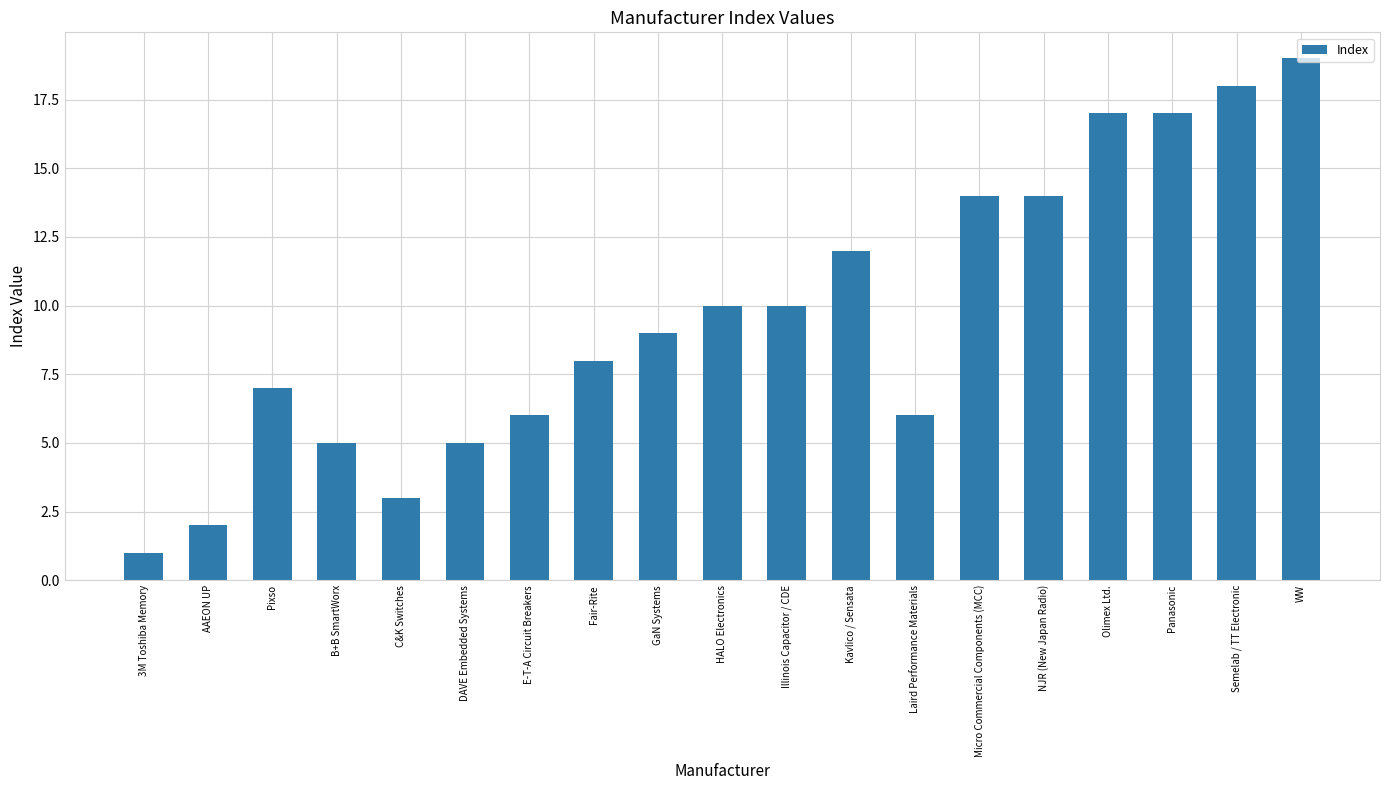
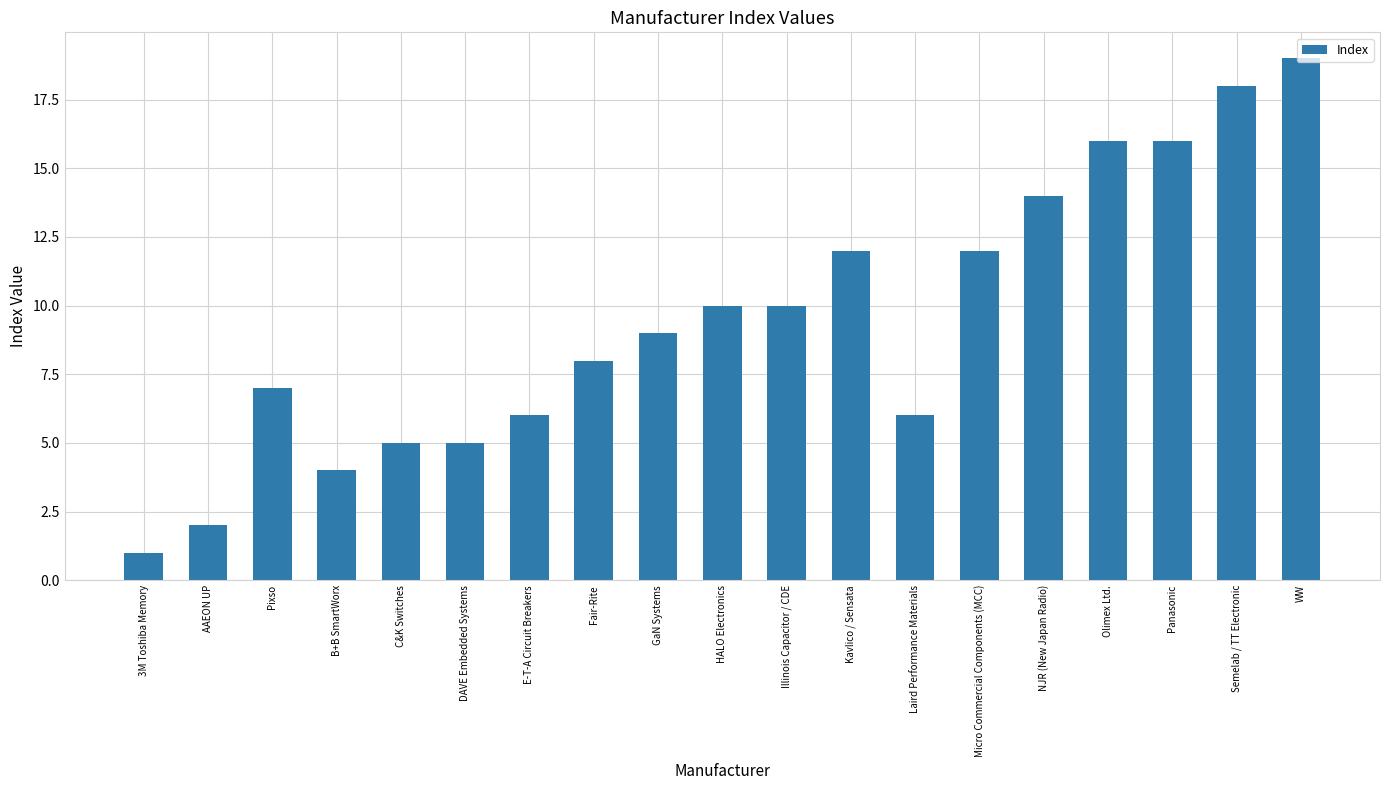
  {
    "3M Toshiba Memory": 1,
    "AAEON UP": 2,
    "Pixso": 7,
-   "B+B SmartWorx": 5,
-   "C&K Switches": 3,
+   "B+B SmartWorx": 4,
+   "C&K Switches": 5,
    "DAVE Embedded Systems": 5,
    "E-T-A Circuit Breakers": 6,
    "Fair-Rite": 8,
    "GaN Systems": 9,
    "HALO Electronics": 10,
    "Illinois Capacitor / CDE": 10,
    "Kavlico / Sensata": 12,
    "Laird Performance Materials": 6,
-   "Micro Commercial Components (MCC)": 14,
+   "Micro Commercial Components (MCC)": 12,
    "NJR (New Japan Radio)": 14,
-   "Olimex Ltd.": 17,
-   "Panasonic": 17,
+   "Olimex Ltd.": 16,
+   "Panasonic": 16,
    "Semelab / TT Electronic": 18
  }
